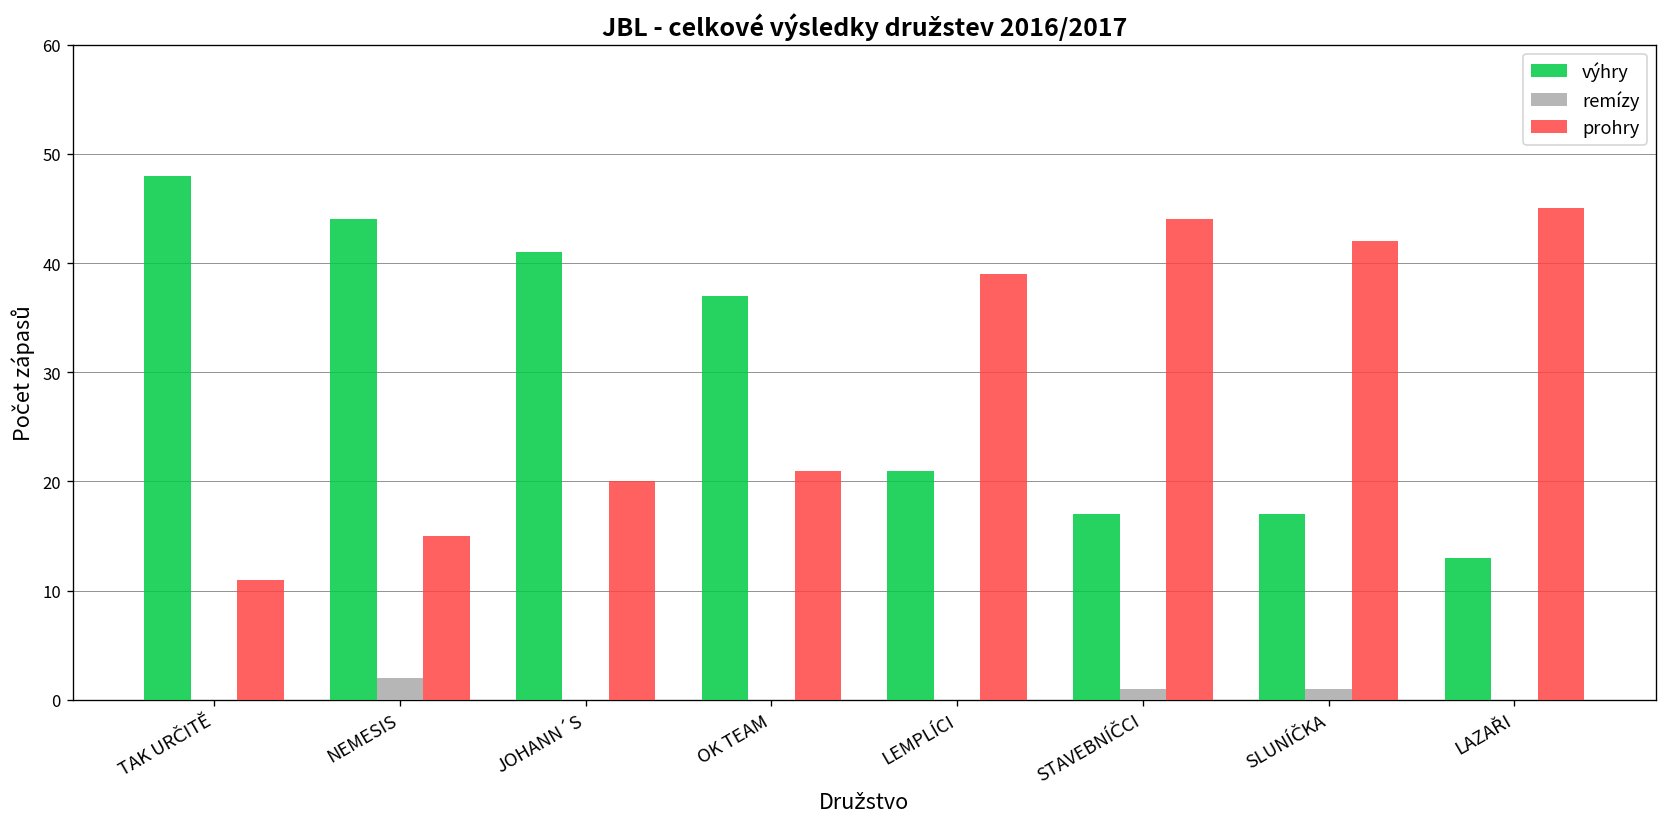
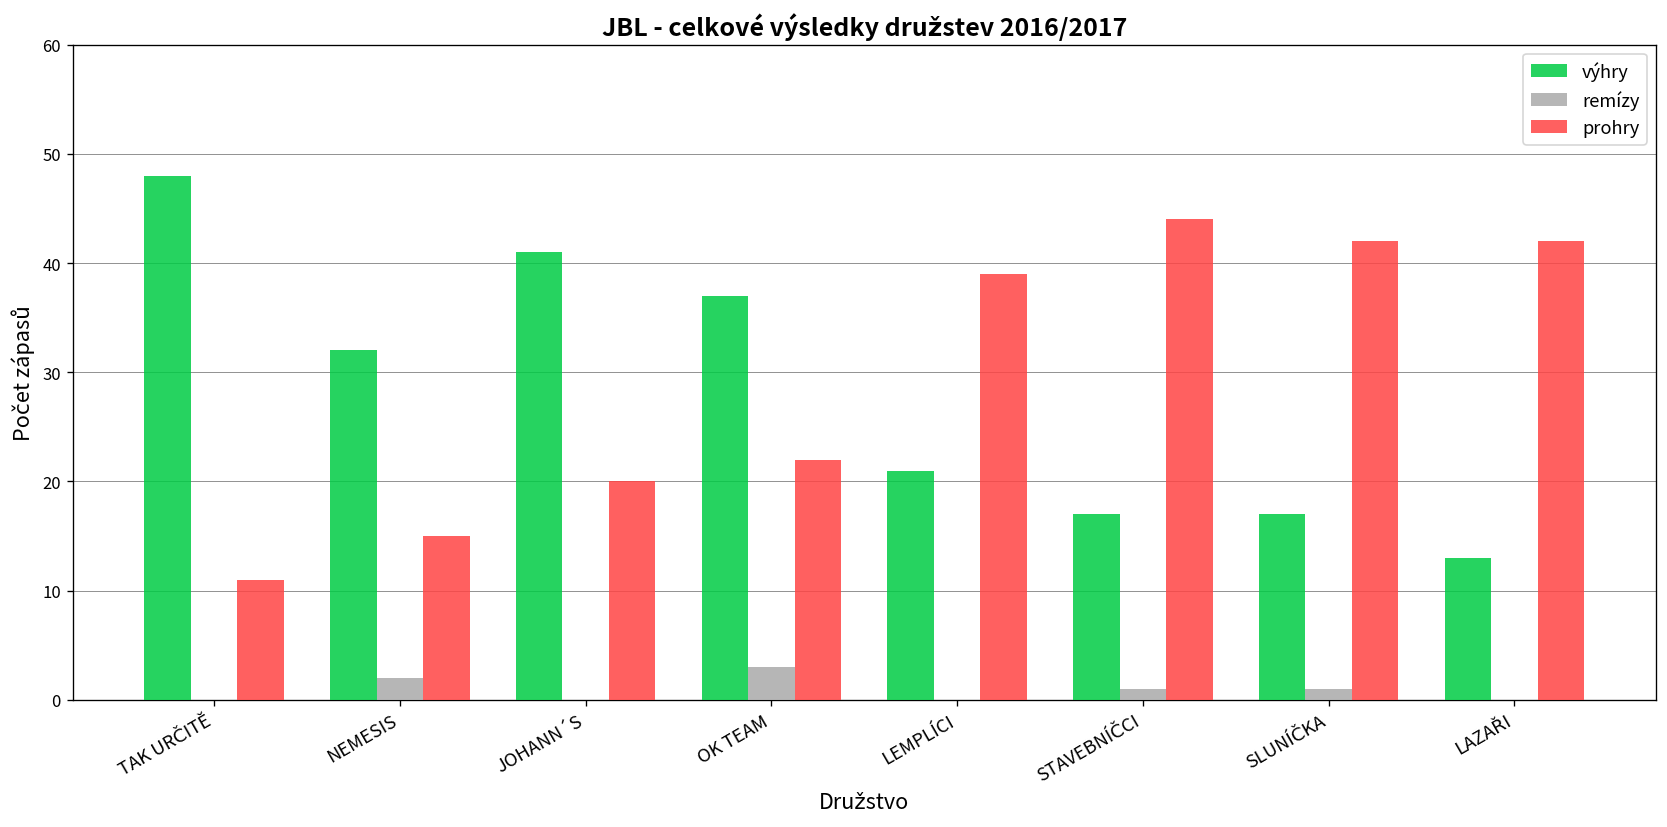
  {
    "výhry": {
      "TAK URČITĚ": 48,
-     "NEMESIS": 44,
+     "NEMESIS": 32,
      "JOHANN´S": 41,
      "OK TEAM": 37,
      "LEMPLÍCI": 21,
      "STAVEBNÍČCI": 17,
      "SLUNÍČKA": 17,
      "LAZAŘI": 13
    },
    "remízy": {
      "TAK URČITĚ": 0,
      "NEMESIS": 2,
      "JOHANN´S": 0,
-     "OK TEAM": 0,
+     "OK TEAM": 3,
      "LEMPLÍCI": 0,
      "STAVEBNÍČCI": 1,
      "SLUNÍČKA": 1,
      "LAZAŘI": 0
    },
    "prohry": {
      "TAK URČITĚ": 11,
      "NEMESIS": 15,
      "JOHANN´S": 20,
-     "OK TEAM": 21,
+     "OK TEAM": 22,
      "LEMPLÍCI": 39,
      "STAVEBNÍČCI": 44,
      "SLUNÍČKA": 42,
-     "LAZAŘI": 45
+     "LAZAŘI": 42
    }
  }
